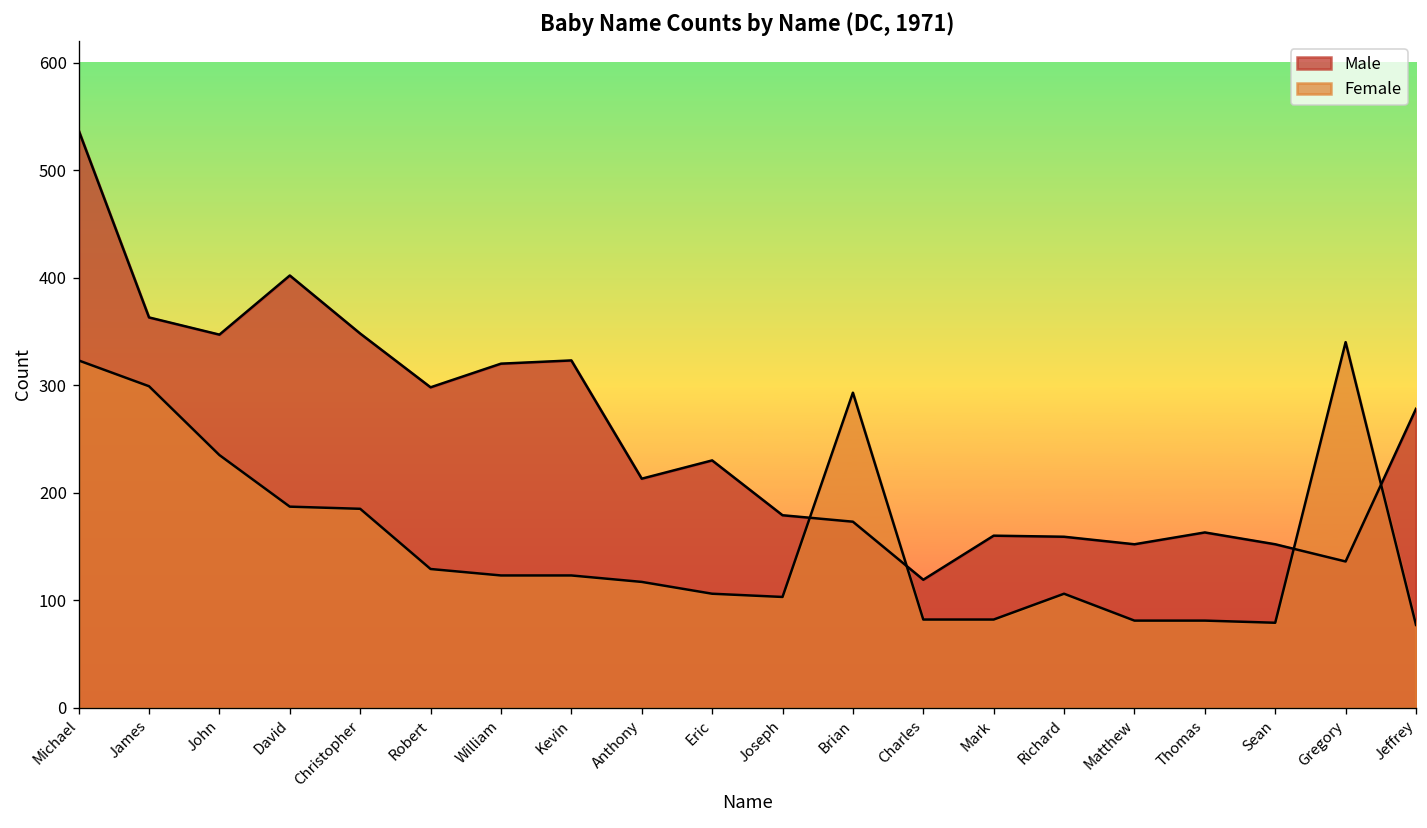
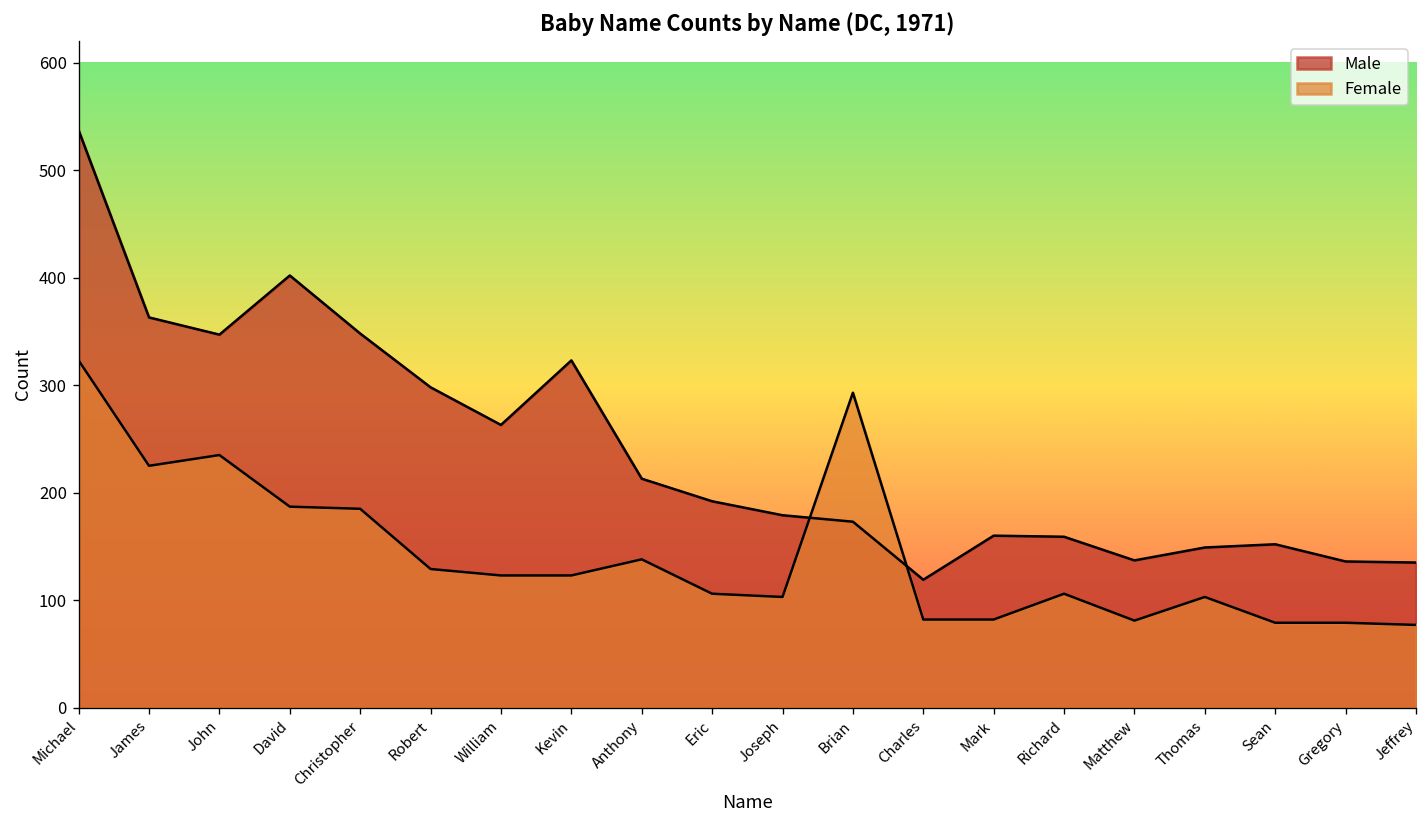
  {
    "Male": {
      "Michael": 540,
      "James": 360,
      "John": 350,
      "David": 400,
      "Christopher": 350,
      "Robert": 300,
-     "William": 320,
+     "William": 260,
      "Kevin": 320,
      "Anthony": 210,
-     "Eric": 230,
+     "Eric": 190,
      "Joseph": 180,
      "Brian": 170,
      "Charles": 120,
      "Mark": 160,
      "Richard": 160,
-     "Matthew": 150,
-     "Thomas": 160,
+     "Matthew": 140,
+     "Thomas": 150,
      "Sean": 150,
      "Gregory": 140,
-     "Jeffrey": 280
+     "Jeffrey": 140
    },
    "Female": {
      "Michael": 320,
-     "James": 300,
+     "James": 230,
      "John": 240,
      "David": 190,
      "Christopher": 190,
      "Robert": 130,
      "William": 120,
      "Kevin": 120,
-     "Anthony": 120,
+     "Anthony": 140,
      "Eric": 110,
      "Joseph": 100,
      "Brian": 290,
      "Charles": 80,
      "Mark": 80,
      "Richard": 110,
      "Matthew": 80,
-     "Thomas": 80,
+     "Thomas": 100,
      "Sean": 80,
-     "Gregory": 340,
+     "Gregory": 80,
      "Jeffrey": 80
    }
  }
